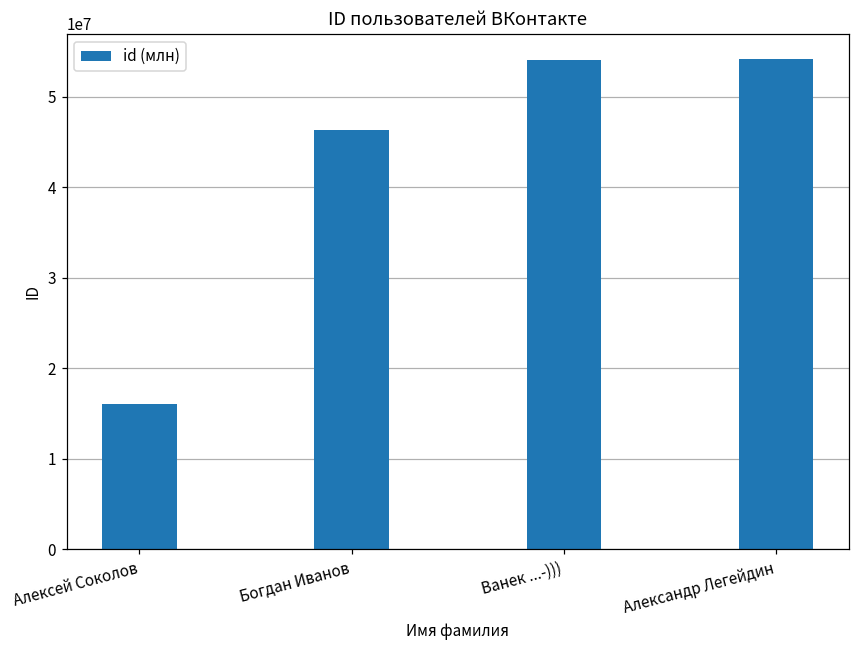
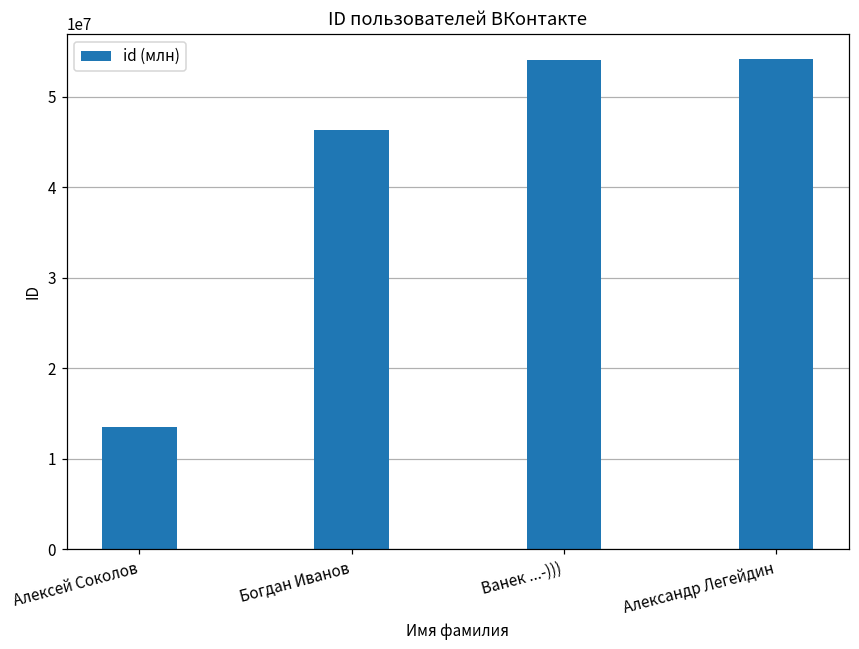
  {
-   "Алексей Соколов": 16000000,
+   "Алексей Соколов": 13000000,
    "Богдан Иванов": 46000000,
    "Ванек ...-)))": 54000000,
    "Александр Легейдин": 54000000
  }
